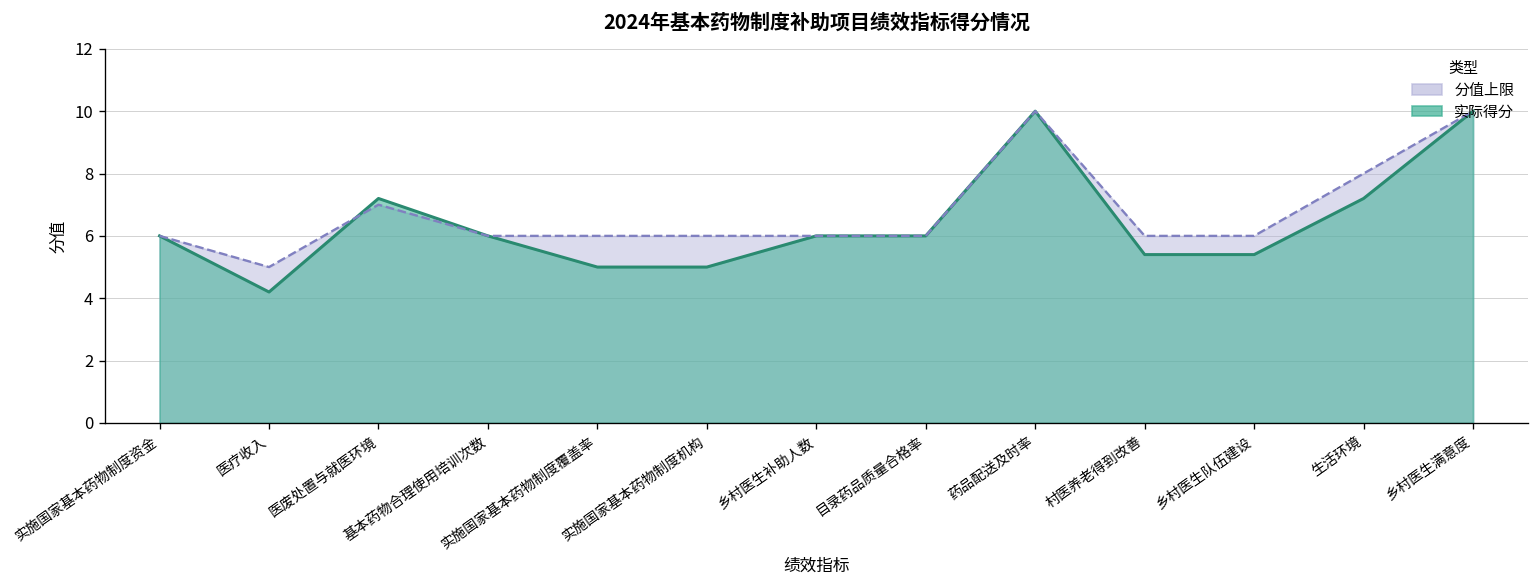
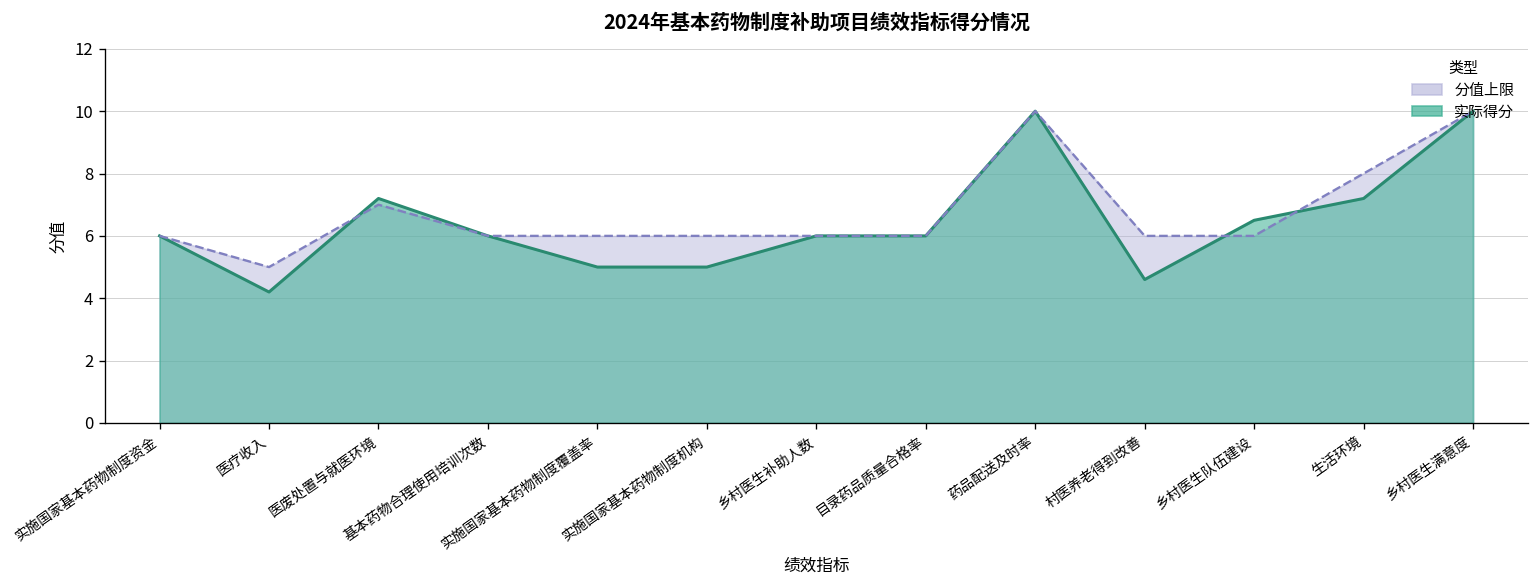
  {
    "分值上限": {
      "医疗收入": 5.0,
      "医废处置与就医环境": 7.0,
      "实施国家基本药物制度覆盖率": 6.0,
      "实施国家基本药物制度机构": 6.0,
      "村医养老得到改善": 6.0,
      "乡村医生队伍建设": 6.0,
      "生活环境": 8.0
    },
    "实际得分": {
      "医疗收入": 4.2,
      "医废处置与就医环境": 7.2,
      "实施国家基本药物制度覆盖率": 5.0,
      "实施国家基本药物制度机构": 5.0,
-     "村医养老得到改善": 5.4,
-     "乡村医生队伍建设": 5.4,
+     "村医养老得到改善": 4.6,
+     "乡村医生队伍建设": 6.5,
      "生活环境": 7.2
    }
  }
